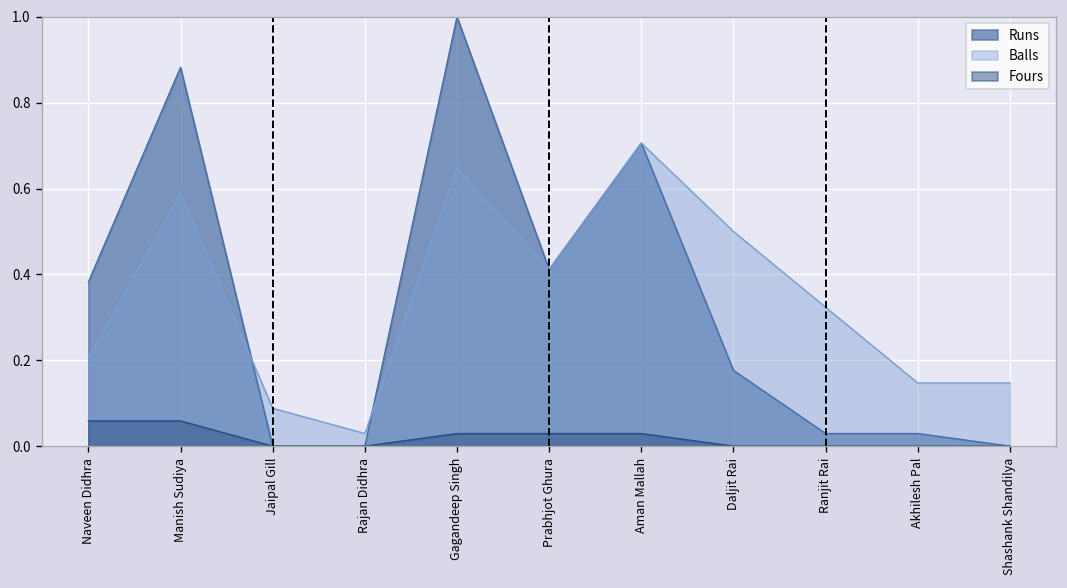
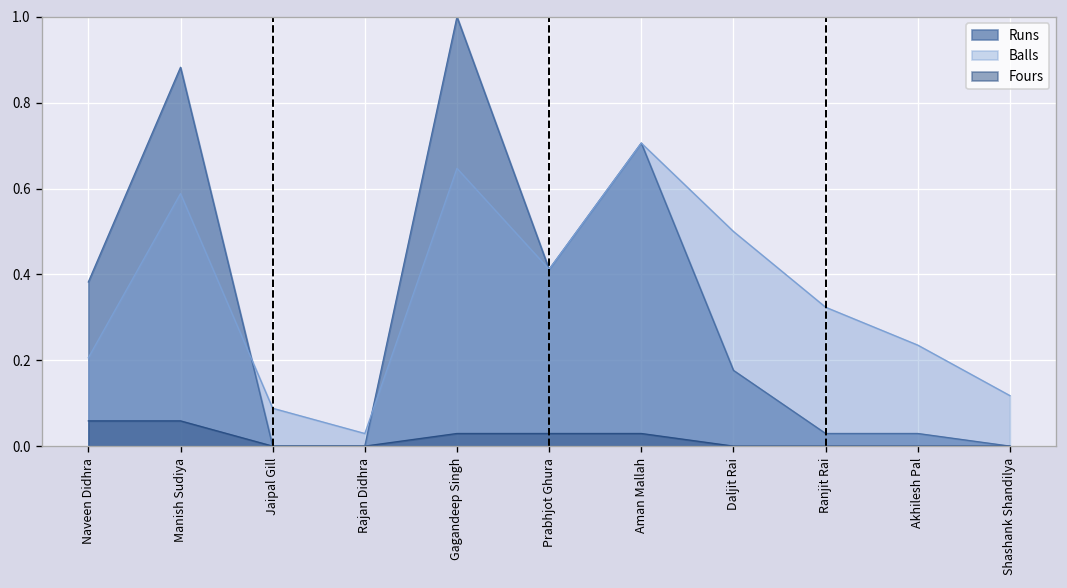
  {
    "Balls": {
      "Naveen Didhra": 0.21,
      "Manish Sudiya": 0.59,
      "Jaipal Gill": 0.09,
      "Rajan Didhra": 0.03,
      "Gagandeep Singh": 0.65,
      "Daljit Rai": 0.50,
      "Ranjit Rai": 0.32,
-     "Akhilesh Pal": 0.15,
-     "Shashank Shandilya": 0.15
+     "Akhilesh Pal": 0.24,
+     "Shashank Shandilya": 0.12
    }
  }
